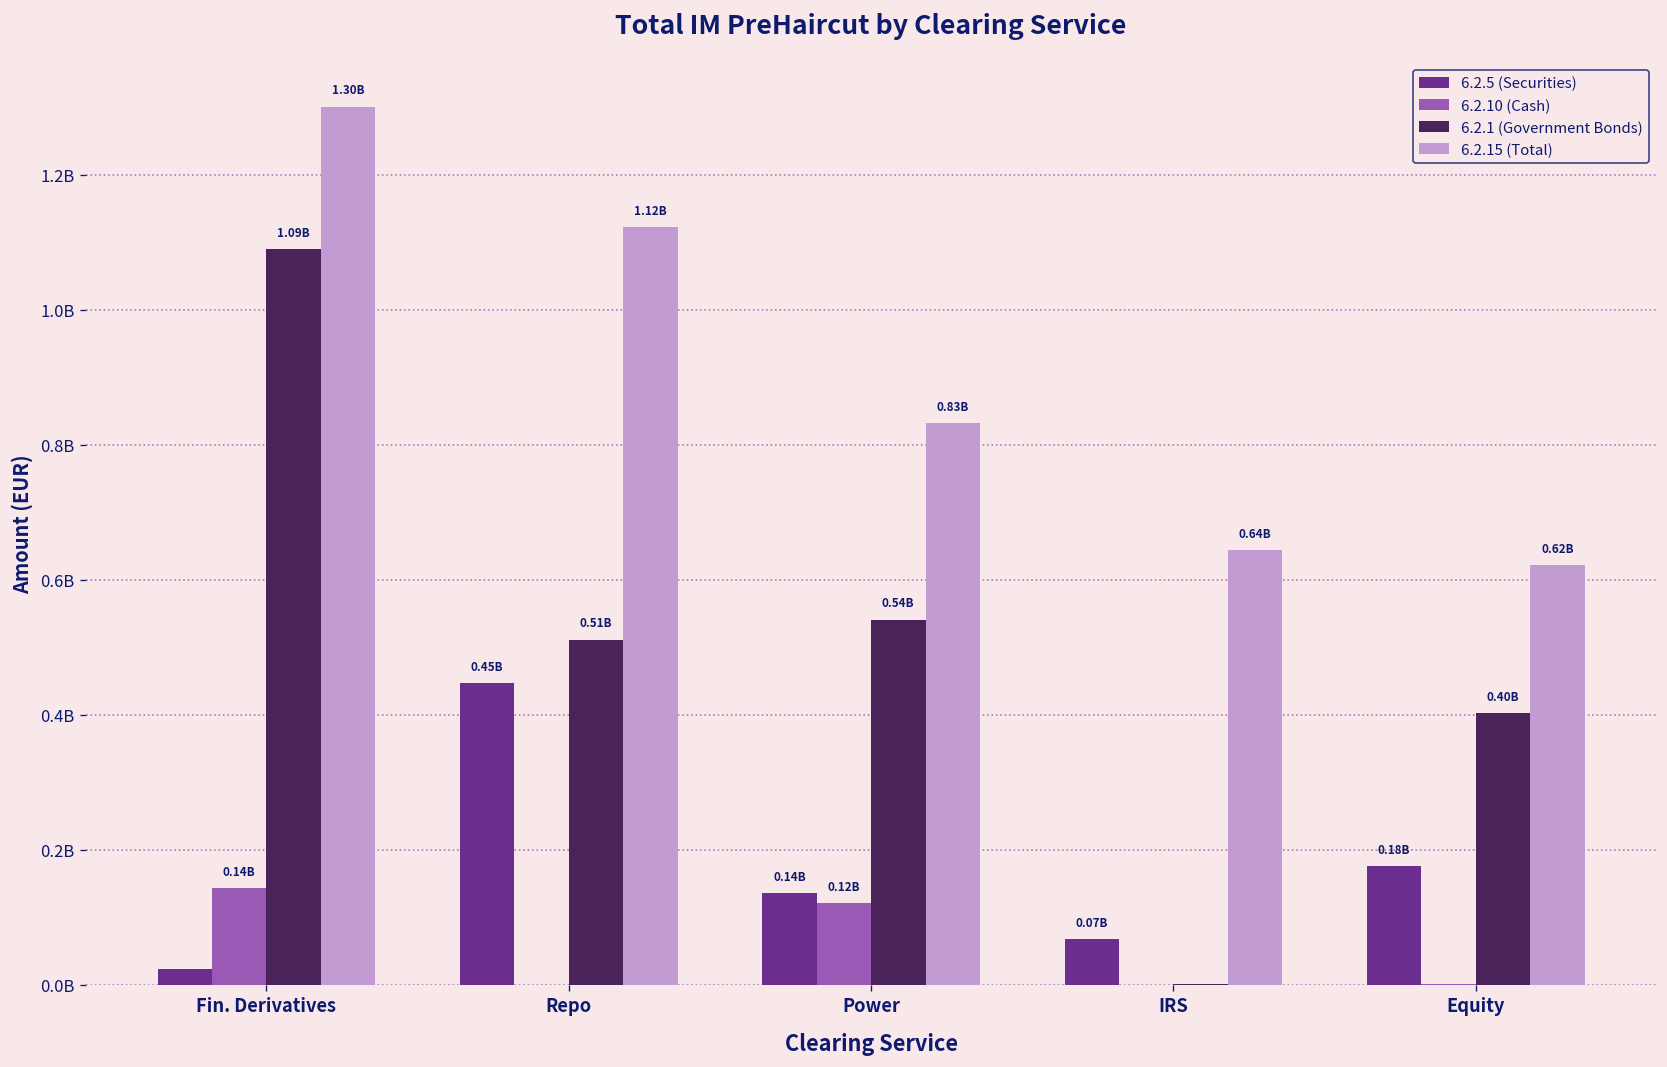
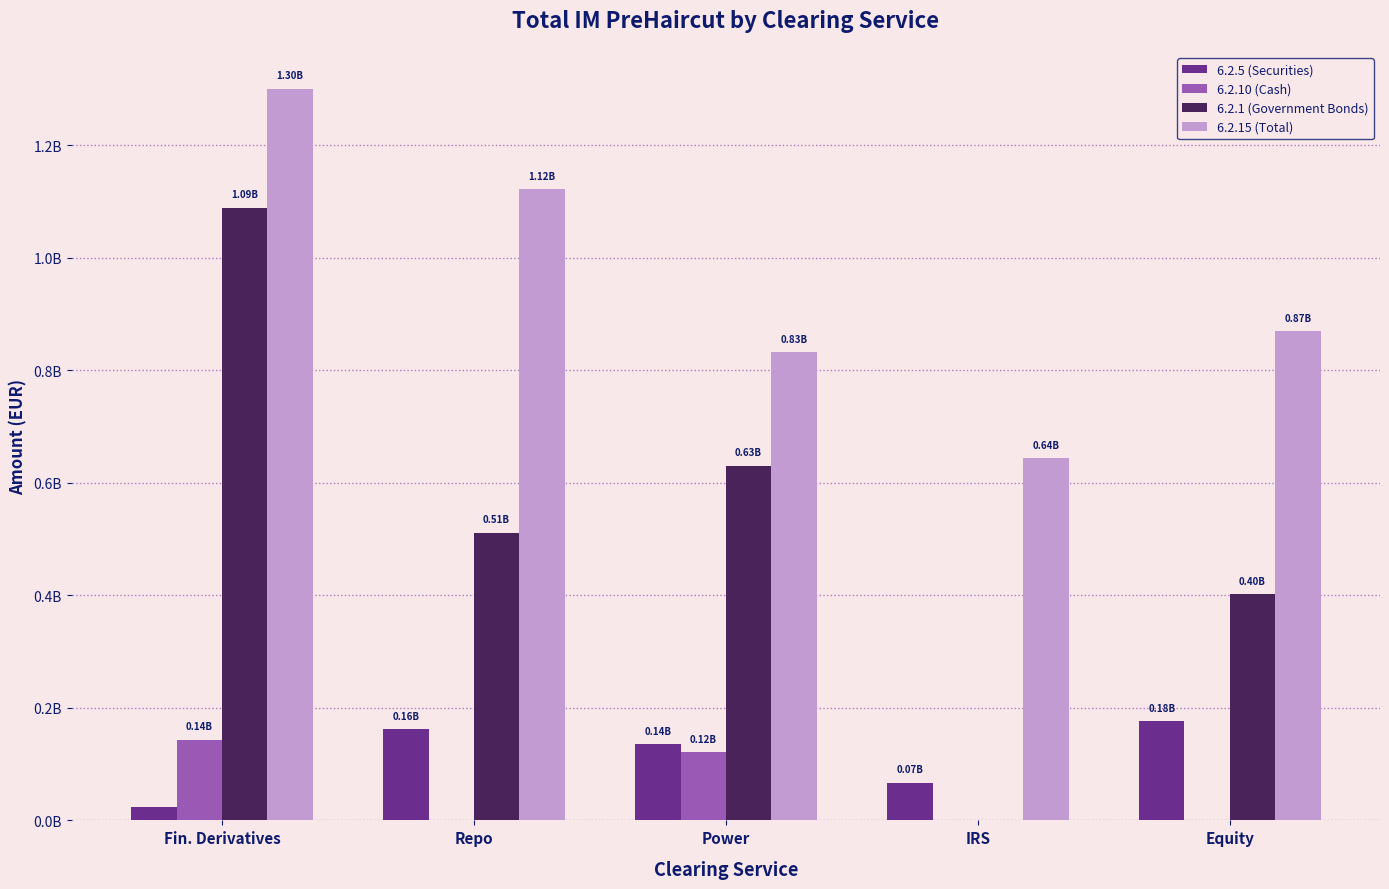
  {
    "6.2.5 (Securities)": {
-     "Repo": "0.45B",
+     "Repo": "0.16B",
      "Power": "0.14B",
      "IRS": "0.07B",
      "Equity": "0.18B"
    },
    "6.2.10 (Cash)": {
      "Fin. Derivatives": "0.14B",
      "Power": "0.12B"
    },
    "6.2.1 (Government Bonds)": {
      "Fin. Derivatives": "1.09B",
      "Repo": "0.51B",
-     "Power": "0.54B",
+     "Power": "0.63B",
      "Equity": "0.40B"
    },
    "6.2.15 (Total)": {
      "Fin. Derivatives": "1.30B",
      "Repo": "1.12B",
      "Power": "0.83B",
      "IRS": "0.64B",
-     "Equity": "0.62B"
+     "Equity": "0.87B"
    }
  }
